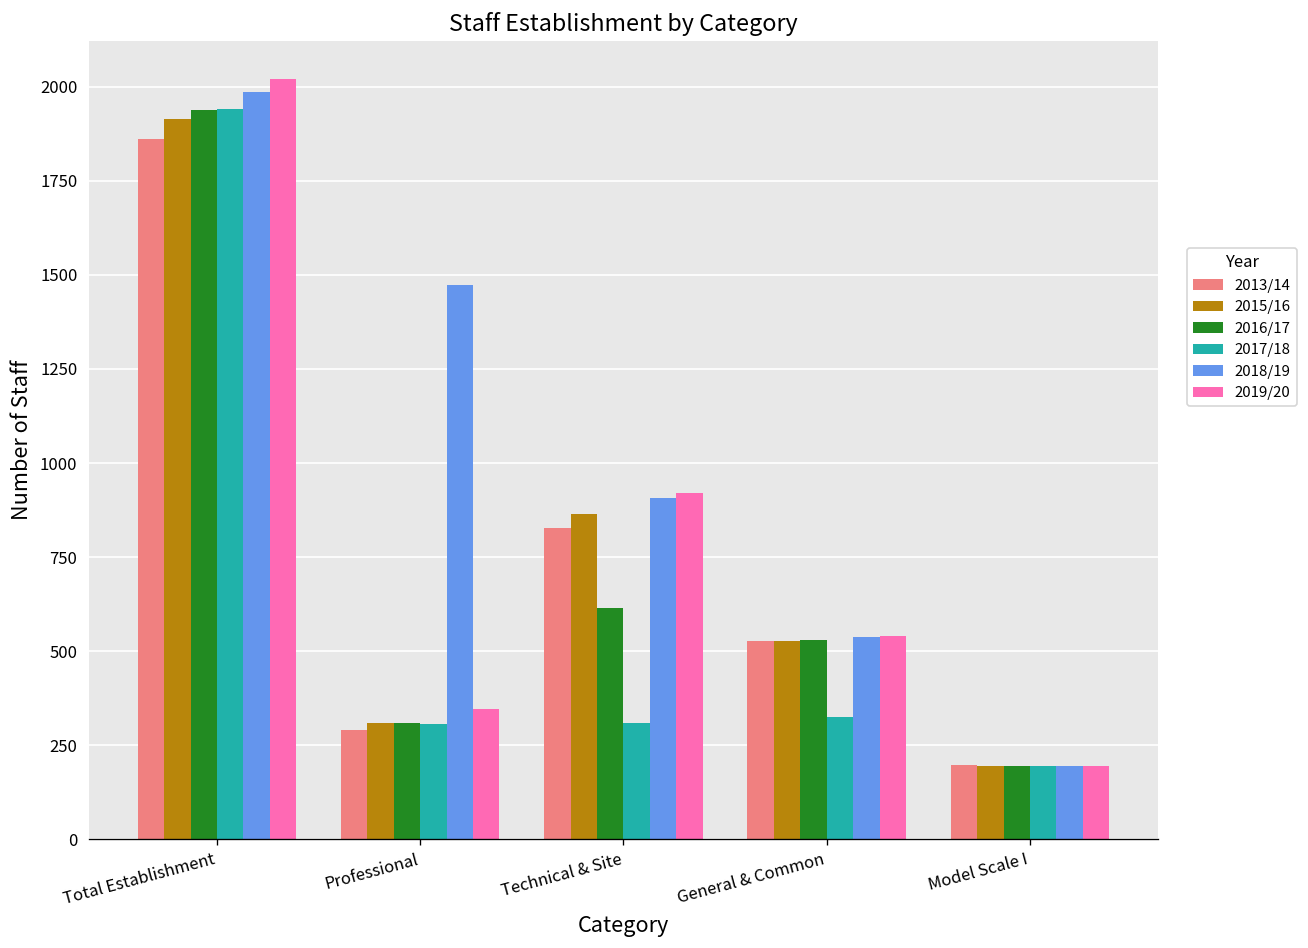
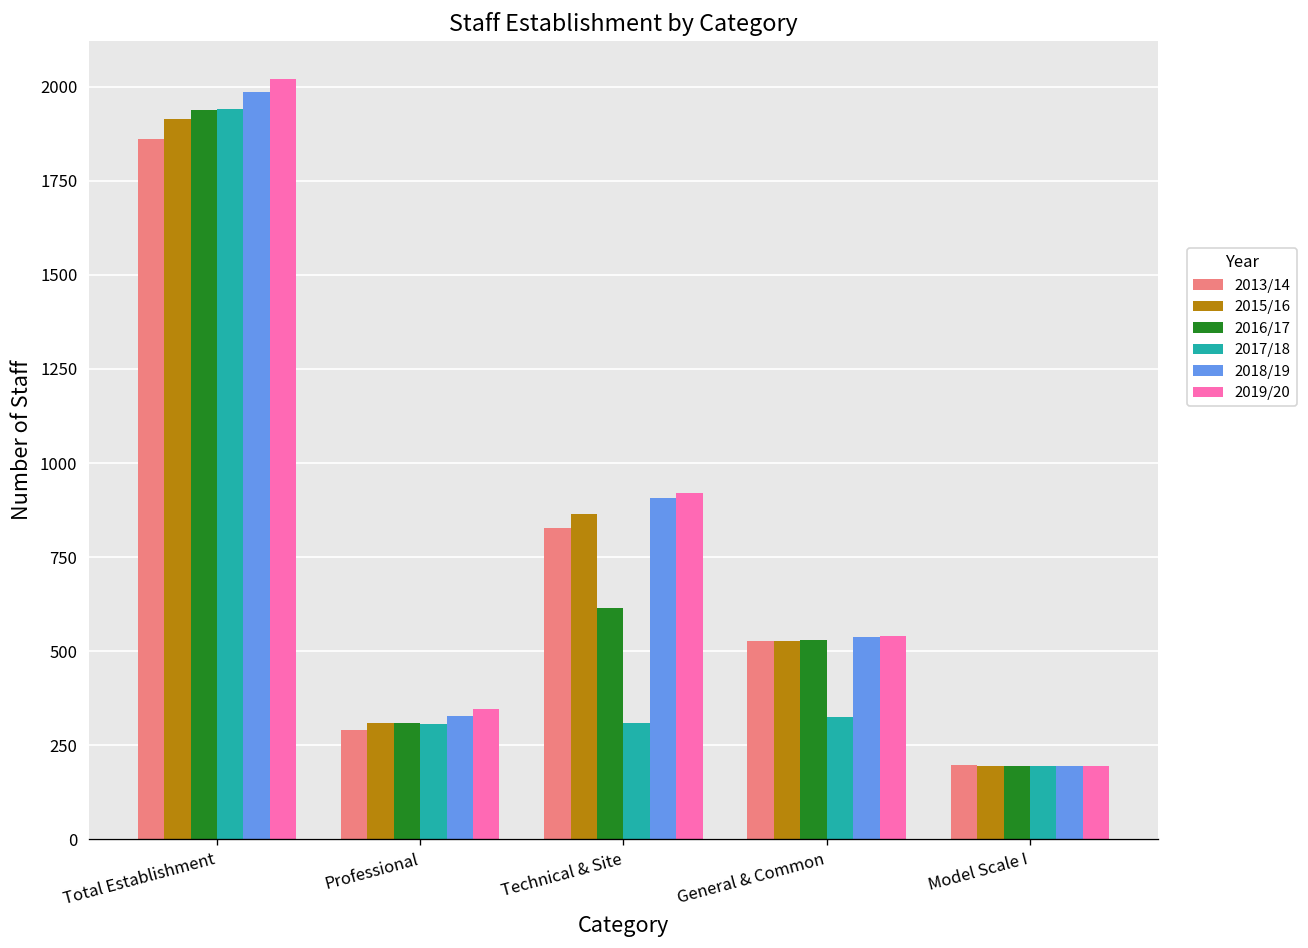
  {
    "2015/16": {
      "Total Establishment": 1910,
      "Professional": 310,
      "Technical & Site": 870,
      "General & Common": 530,
      "Model Scale I": 200
    },
    "2016/17": {
      "Total Establishment": 1940,
      "Professional": 310,
      "Technical & Site": 610,
      "General & Common": 530,
      "Model Scale I": 190
    },
    "2017/18": {
      "Total Establishment": 1940,
      "Professional": 310,
      "Technical & Site": 310,
      "General & Common": 330,
      "Model Scale I": 190
    },
    "2018/19": {
      "Total Establishment": 1990,
-     "Professional": 1470,
+     "Professional": 330,
      "Technical & Site": 910,
      "General & Common": 540,
      "Model Scale I": 200
    }
  }
